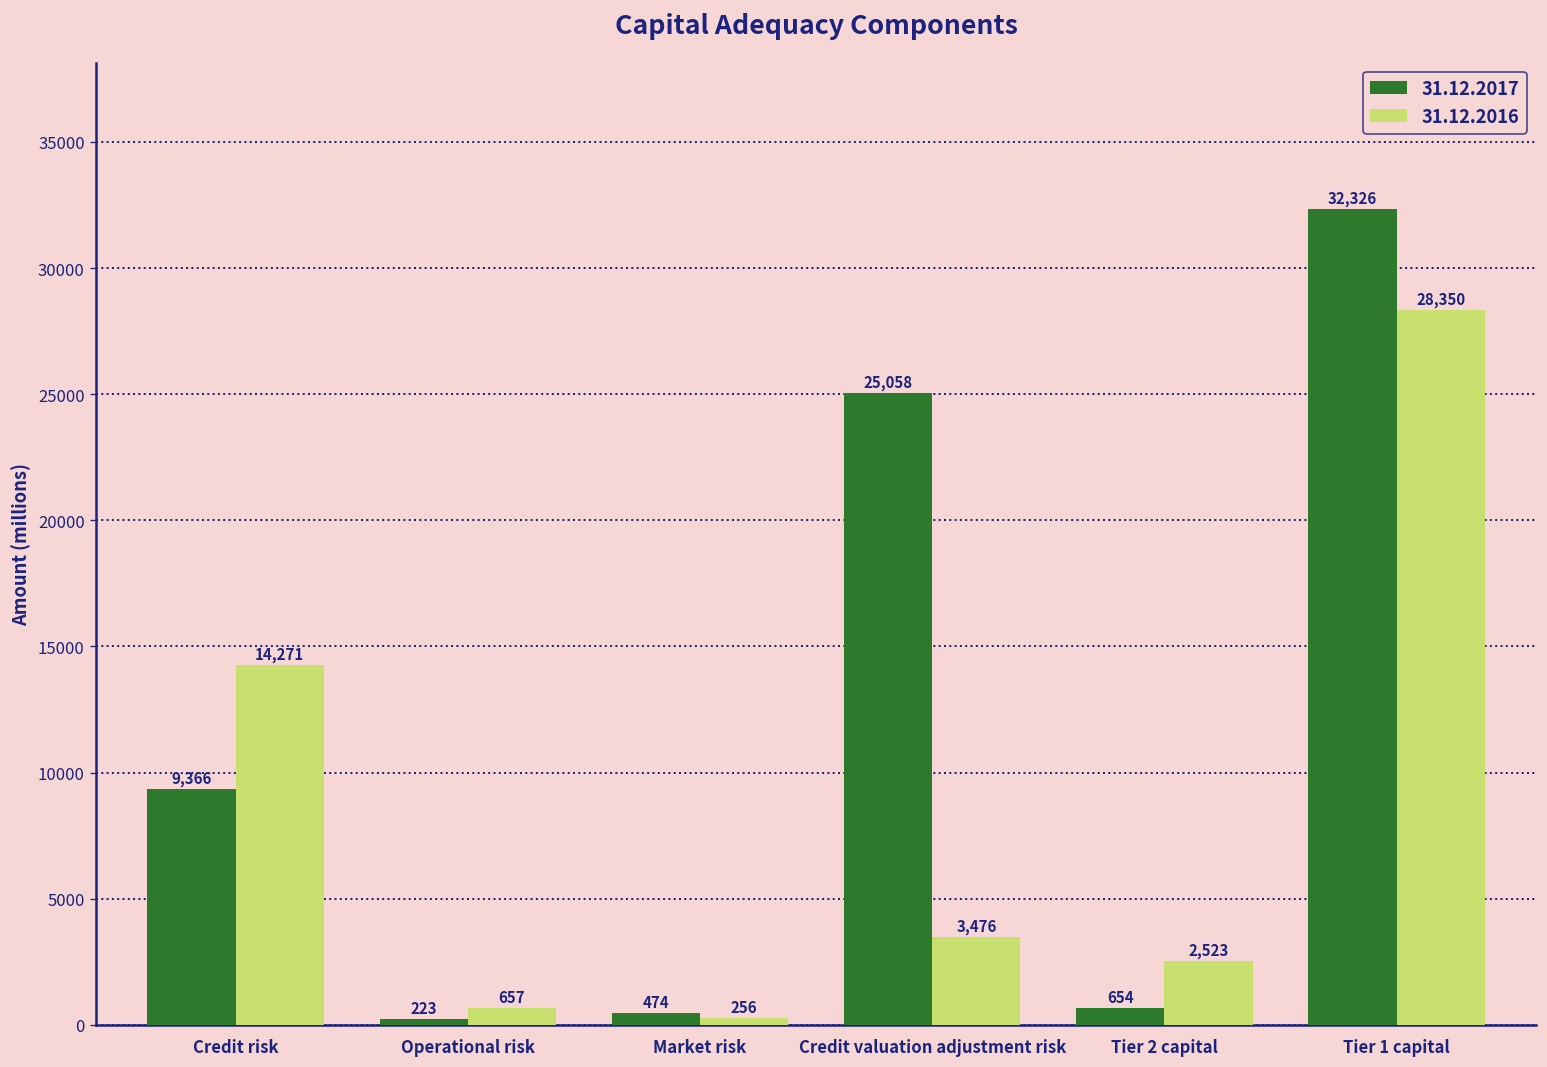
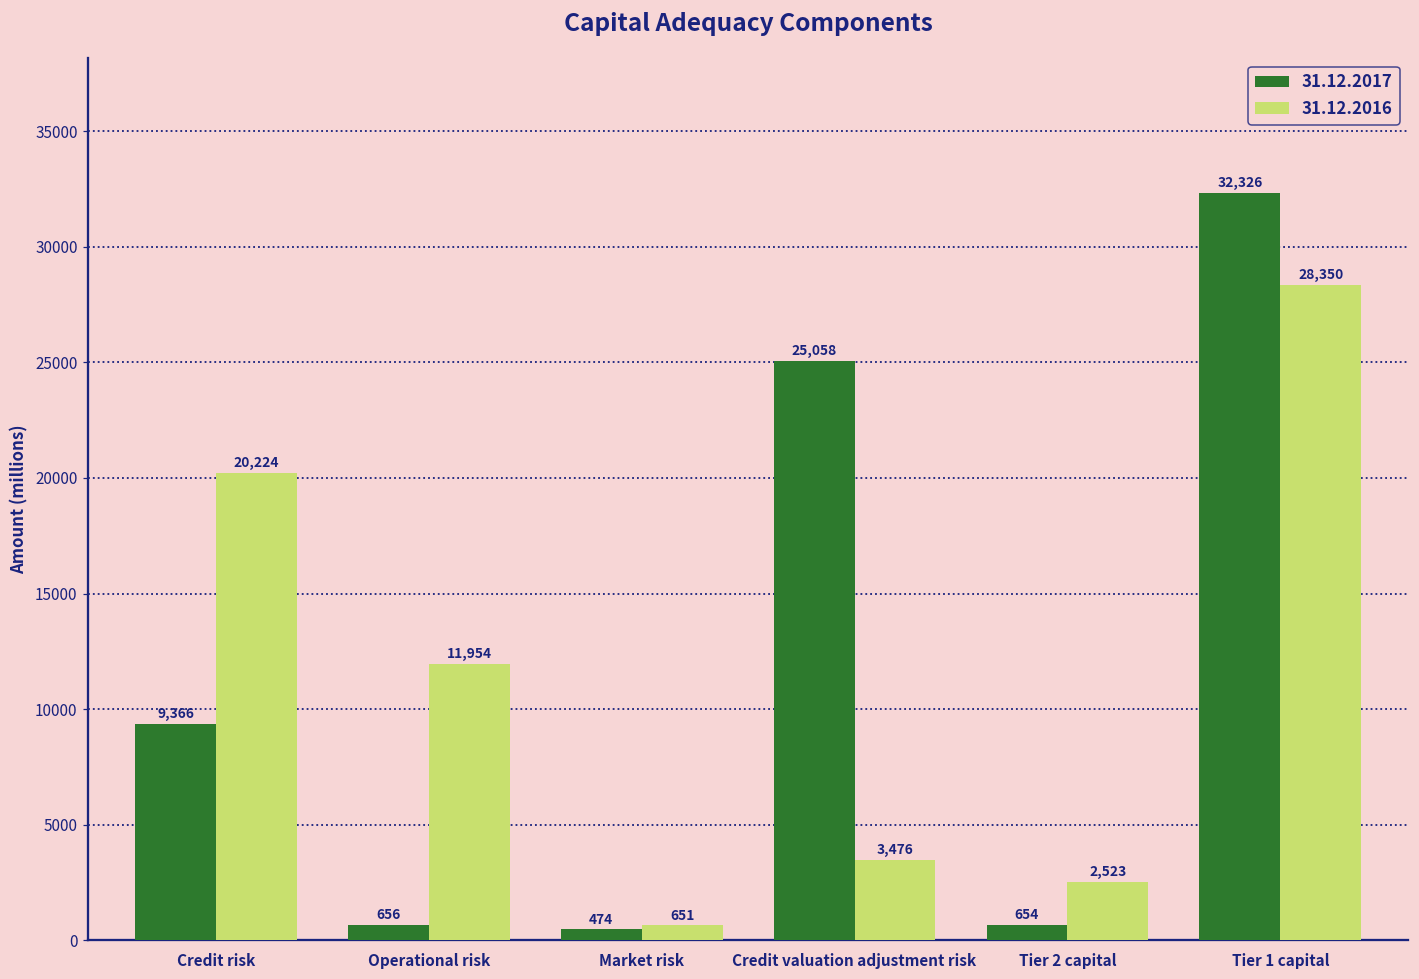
  {
    "31.12.2017": {
      "Credit risk": "9,366",
-     "Operational risk": "223",
+     "Operational risk": "656",
      "Market risk": "474",
      "Credit valuation adjustment risk": "25,058",
      "Tier 2 capital": "654",
      "Tier 1 capital": "32,326"
    },
    "31.12.2016": {
-     "Credit risk": "14,271",
-     "Operational risk": "657",
-     "Market risk": "256",
+     "Credit risk": "20,224",
+     "Operational risk": "11,954",
+     "Market risk": "651",
      "Credit valuation adjustment risk": "3,476",
      "Tier 2 capital": "2,523",
      "Tier 1 capital": "28,350"
    }
  }
